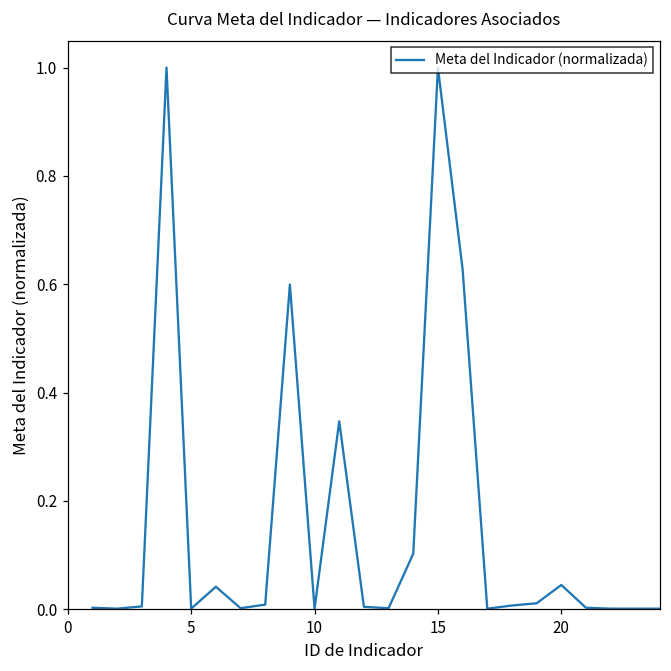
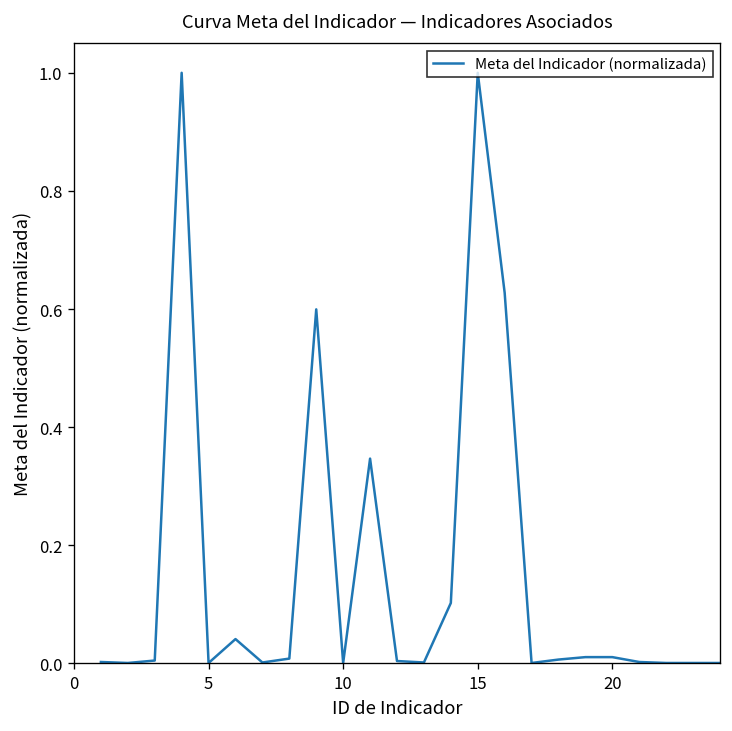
  {
    "5": 0.00,
    "10": 0.00,
-   "20": 0.04
+   "20": 0.01
  }
